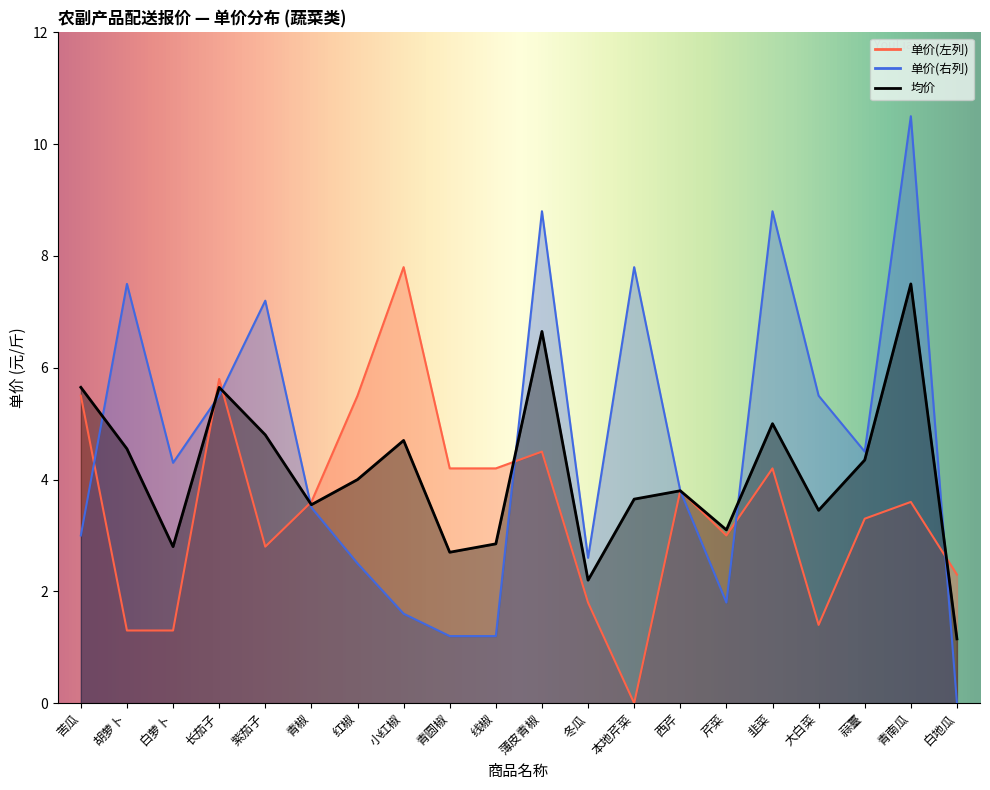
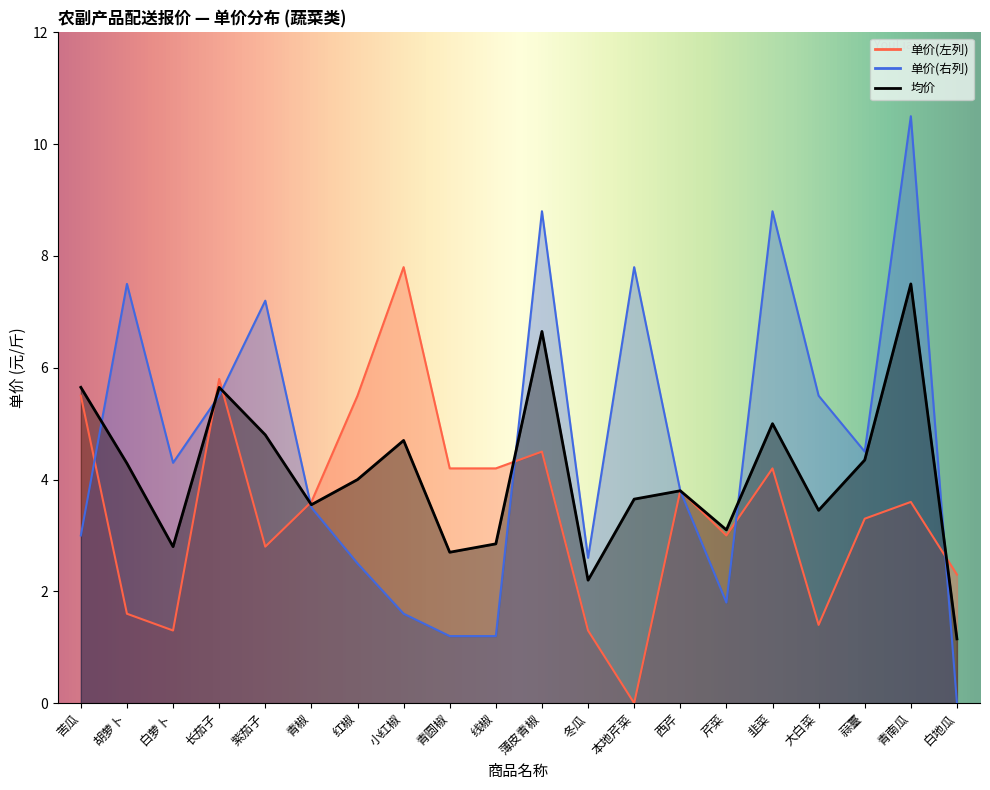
  {
    "单价(左列)": {
      "苦瓜": 5.5,
-     "胡萝卜": 1.3,
+     "胡萝卜": 1.6,
      "白萝卜": 1.3,
      "长茄子": 5.8,
      "紫茄子": 2.8,
      "青椒": 3.6,
      "红椒": 5.5,
      "小红椒": 7.8,
      "青圆椒": 4.2,
      "线椒": 4.2,
      "薄皮青椒": 4.5,
-     "冬瓜": 1.8,
+     "冬瓜": 1.3,
      "本地芹菜": 0.0,
      "芹菜": 3.0,
      "韭菜": 4.2,
      "大白菜": 1.4,
      "蒜薹": 3.3,
      "青南瓜": 3.6,
      "白地瓜": 2.3
    },
    "单价(右列)": {
      "苦瓜": 3.0,
      "胡萝卜": 7.5,
      "白萝卜": 4.3,
      "长茄子": 5.5,
      "紫茄子": 7.2,
      "青椒": 3.5,
      "红椒": 2.5,
      "小红椒": 1.6,
      "青圆椒": 1.2,
      "线椒": 1.2,
      "薄皮青椒": 8.8,
      "冬瓜": 2.6,
      "本地芹菜": 7.8,
      "芹菜": 1.8,
      "韭菜": 8.8,
      "大白菜": 5.5,
      "蒜薹": 4.5,
      "青南瓜": 10.5,
      "白地瓜": 0.0
    },
    "均价": {
      "苦瓜": 5.7,
-     "胡萝卜": 4.6,
+     "胡萝卜": 4.3,
      "白萝卜": 2.8,
      "长茄子": 5.7,
      "紫茄子": 4.8,
      "青椒": 3.6,
      "红椒": 4.0,
      "小红椒": 4.7,
      "青圆椒": 2.7,
      "线椒": 2.9,
      "薄皮青椒": 6.7,
      "冬瓜": 2.2,
      "本地芹菜": 3.7,
      "芹菜": 3.1,
      "韭菜": 5.0,
      "大白菜": 3.5,
      "蒜薹": 4.4,
      "青南瓜": 7.5,
      "白地瓜": 1.2
    }
  }
